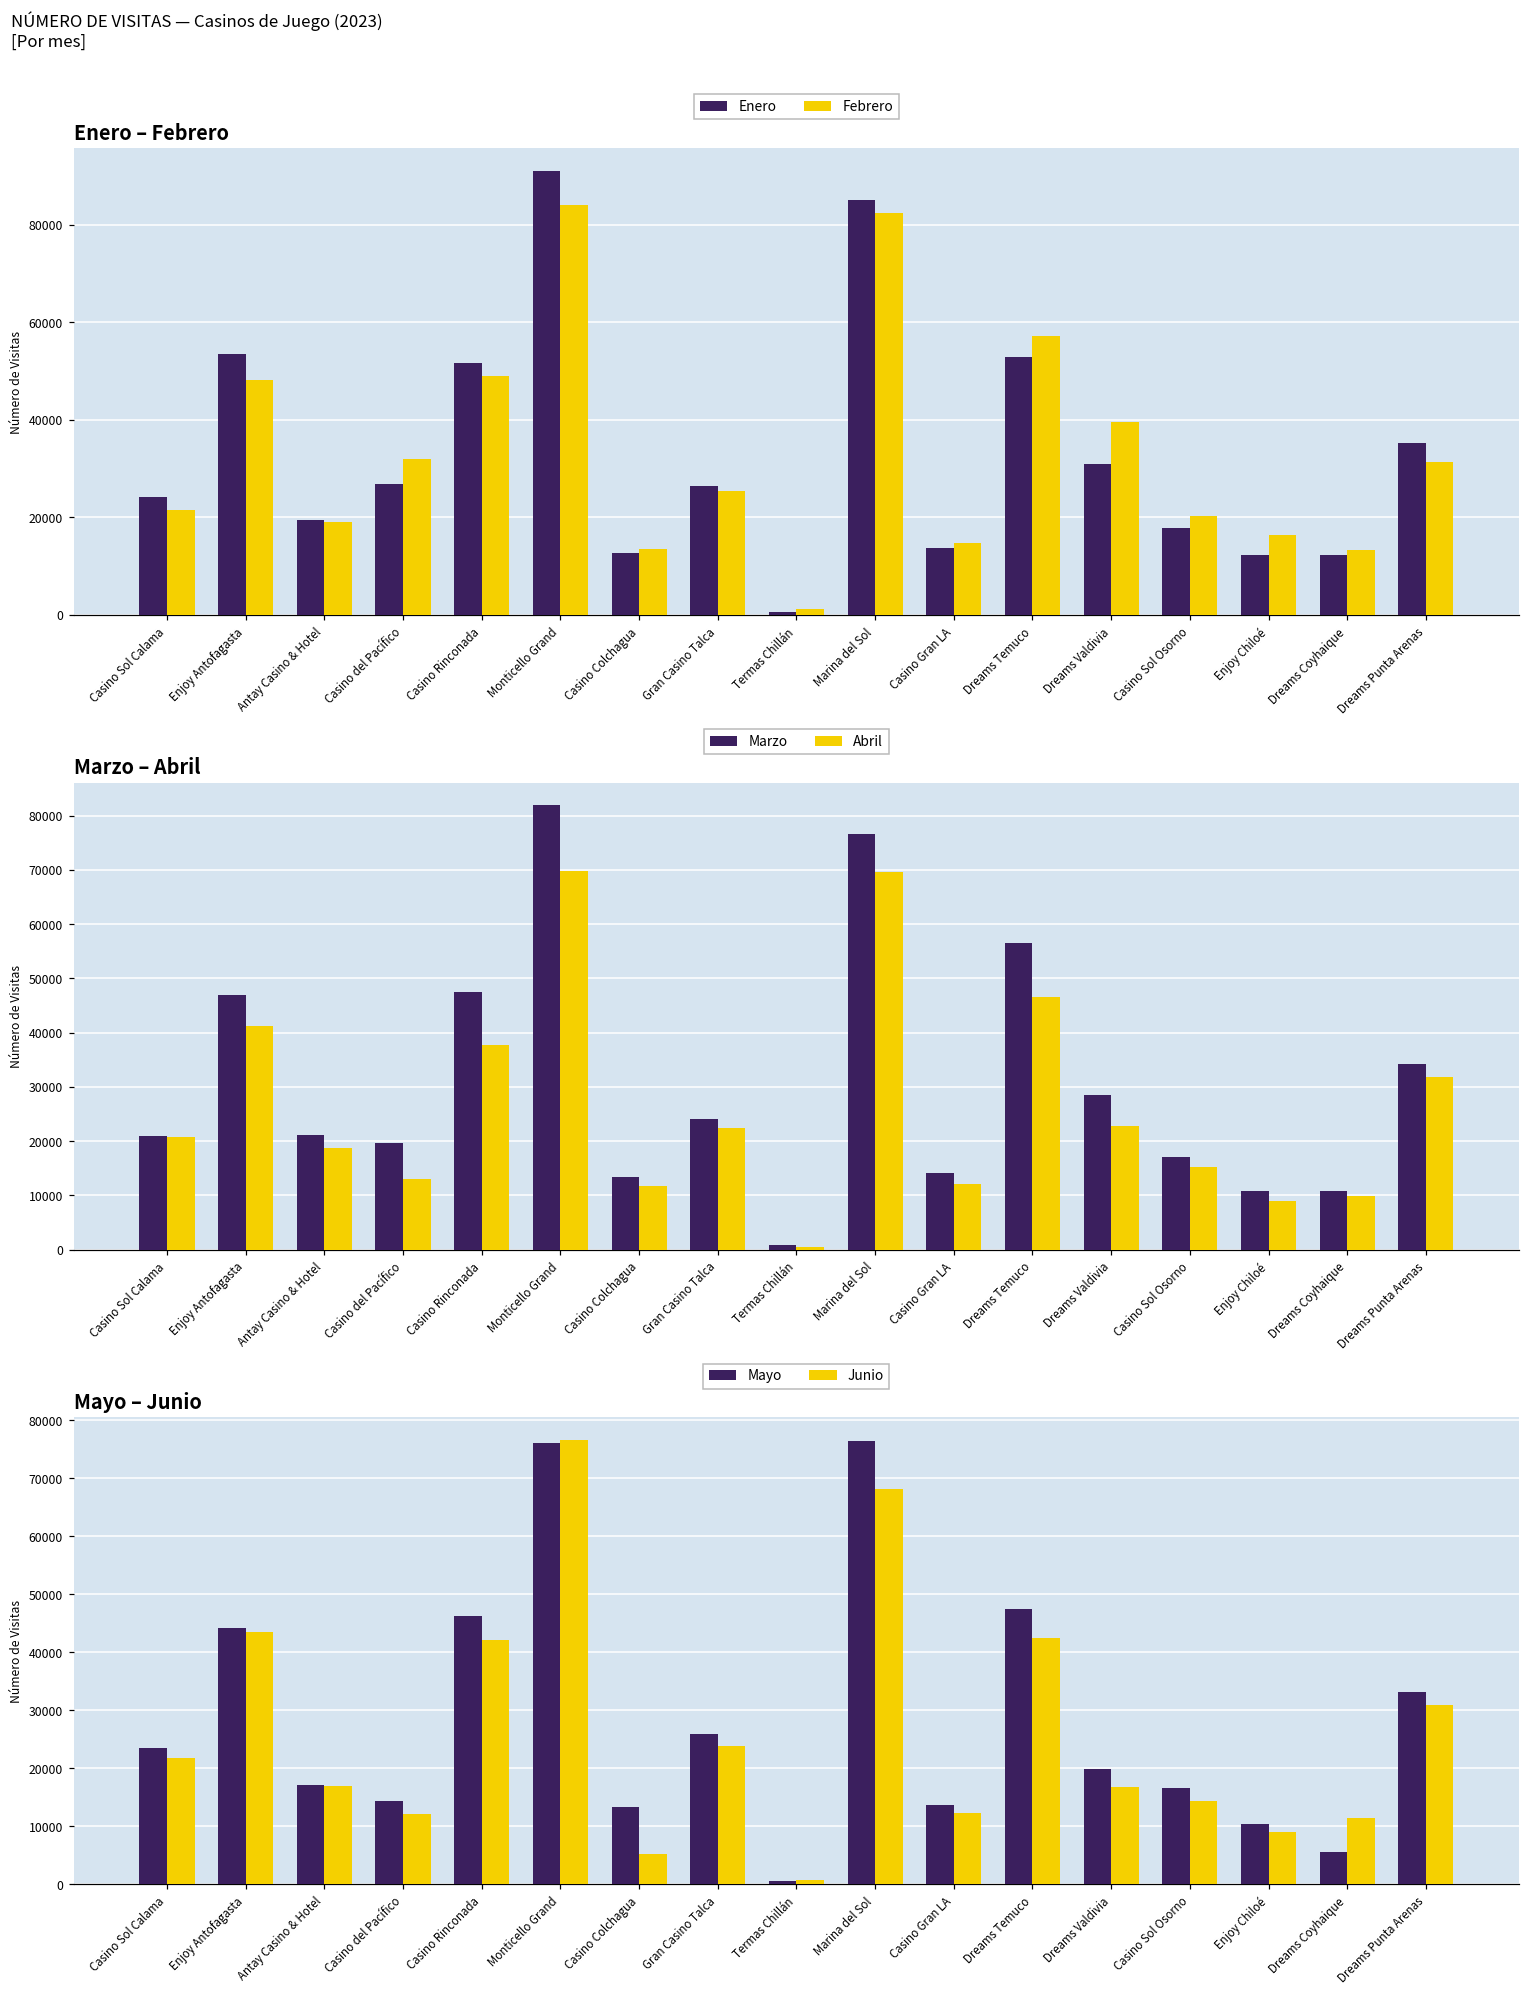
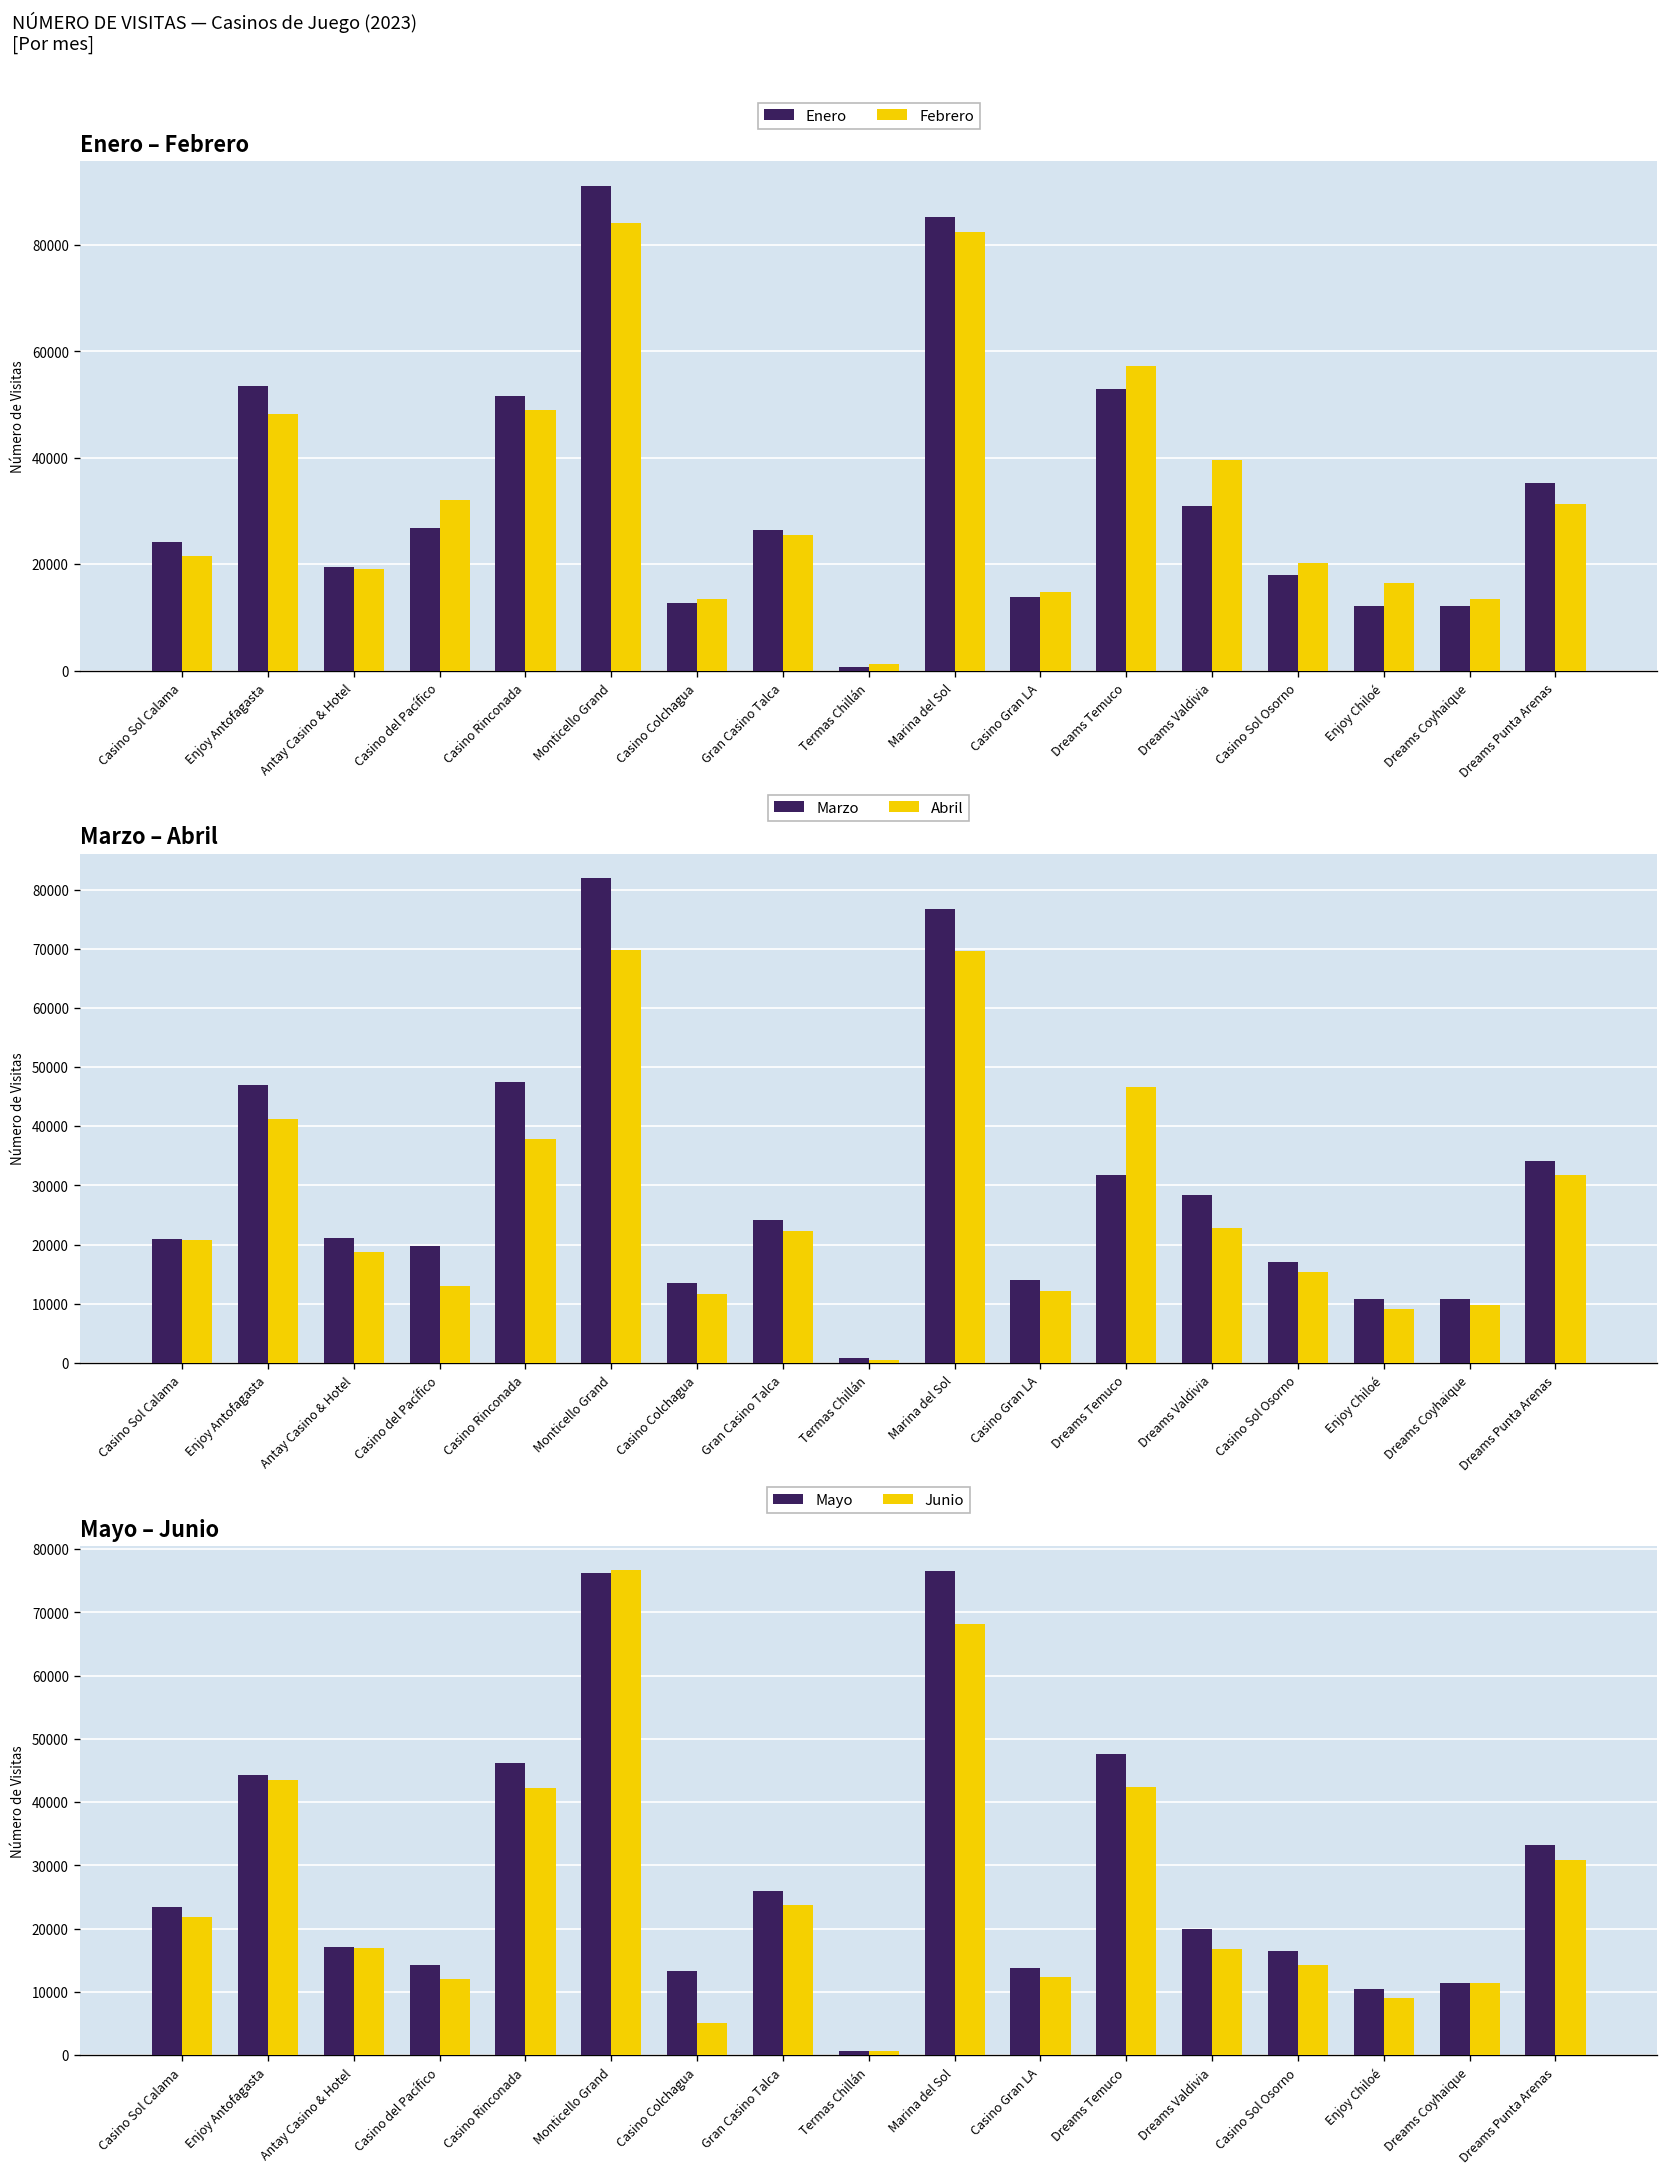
  {
    "Enero – Febrero": {
      "Enero": {
        "Casino Sol Calama": 24000,
        "Enjoy Antofagasta": 53000,
        "Antay Casino & Hotel": 19000,
        "Casino del Pacífico": 27000,
        "Casino Rinconada": 52000,
        "Monticello Grand": 91000,
        "Casino Colchagua": 13000,
        "Gran Casino Talca": 26000,
        "Termas Chillán": 1000,
        "Marina del Sol": 85000,
        "Casino Gran LA": 14000,
        "Dreams Temuco": 53000,
        "Dreams Valdivia": 31000,
        "Casino Sol Osorno": 18000,
        "Enjoy Chiloé": 12000,
        "Dreams Coyhaique": 12000,
        "Dreams Punta Arenas": 35000
      },
      "Febrero": {
        "Casino Sol Calama": 22000,
        "Enjoy Antofagasta": 48000,
        "Antay Casino & Hotel": 19000,
        "Casino del Pacífico": 32000,
        "Casino Rinconada": 49000,
        "Monticello Grand": 84000,
        "Casino Colchagua": 13000,
        "Gran Casino Talca": 25000,
        "Termas Chillán": 1000,
        "Marina del Sol": 82000,
        "Casino Gran LA": 15000,
        "Dreams Temuco": 57000,
        "Dreams Valdivia": 40000,
        "Casino Sol Osorno": 20000,
        "Enjoy Chiloé": 16000,
        "Dreams Coyhaique": 13000,
        "Dreams Punta Arenas": 31000
      }
    },
    "Marzo – Abril": {
      "Marzo": {
        "Casino Sol Calama": 21000,
        "Enjoy Antofagasta": 47000,
        "Antay Casino & Hotel": 21000,
        "Casino del Pacífico": 20000,
        "Casino Rinconada": 47000,
        "Monticello Grand": 82000,
        "Casino Colchagua": 13000,
        "Gran Casino Talca": 24000,
        "Termas Chillán": 1000,
        "Marina del Sol": 77000,
        "Casino Gran LA": 14000,
-       "Dreams Temuco": 57000,
+       "Dreams Temuco": 32000,
        "Dreams Valdivia": 28000,
        "Casino Sol Osorno": 17000,
        "Enjoy Chiloé": 11000,
        "Dreams Coyhaique": 11000,
        "Dreams Punta Arenas": 34000
      },
      "Abril": {
        "Casino Sol Calama": 21000,
        "Enjoy Antofagasta": 41000,
        "Antay Casino & Hotel": 19000,
        "Casino del Pacífico": 13000,
        "Casino Rinconada": 38000,
        "Monticello Grand": 70000,
        "Casino Colchagua": 12000,
        "Gran Casino Talca": 22000,
        "Marina del Sol": 70000,
        "Casino Gran LA": 12000,
        "Dreams Temuco": 47000,
        "Dreams Valdivia": 23000,
        "Casino Sol Osorno": 15000,
        "Enjoy Chiloé": 9000,
        "Dreams Coyhaique": 10000,
        "Dreams Punta Arenas": 32000
      }
    },
    "Mayo – Junio": {
      "Mayo": {
        "Casino Sol Calama": 23000,
        "Enjoy Antofagasta": 44000,
        "Antay Casino & Hotel": 17000,
        "Casino del Pacífico": 14000,
        "Casino Rinconada": 46000,
        "Monticello Grand": 76000,
        "Casino Colchagua": 13000,
        "Gran Casino Talca": 26000,
        "Termas Chillán": 1000,
        "Marina del Sol": 77000,
        "Casino Gran LA": 14000,
        "Dreams Temuco": 48000,
        "Dreams Valdivia": 20000,
        "Casino Sol Osorno": 17000,
        "Enjoy Chiloé": 10000,
-       "Dreams Coyhaique": 5000,
+       "Dreams Coyhaique": 11000,
        "Dreams Punta Arenas": 33000
      },
      "Junio": {
        "Casino Sol Calama": 22000,
        "Enjoy Antofagasta": 43000,
        "Antay Casino & Hotel": 17000,
        "Casino del Pacífico": 12000,
        "Casino Rinconada": 42000,
        "Monticello Grand": 77000,
        "Casino Colchagua": 5000,
        "Gran Casino Talca": 24000,
        "Termas Chillán": 1000,
        "Marina del Sol": 68000,
        "Casino Gran LA": 12000,
        "Dreams Temuco": 42000,
        "Dreams Valdivia": 17000,
        "Casino Sol Osorno": 14000,
        "Enjoy Chiloé": 9000,
        "Dreams Coyhaique": 11000,
        "Dreams Punta Arenas": 31000
      }
    }
  }
